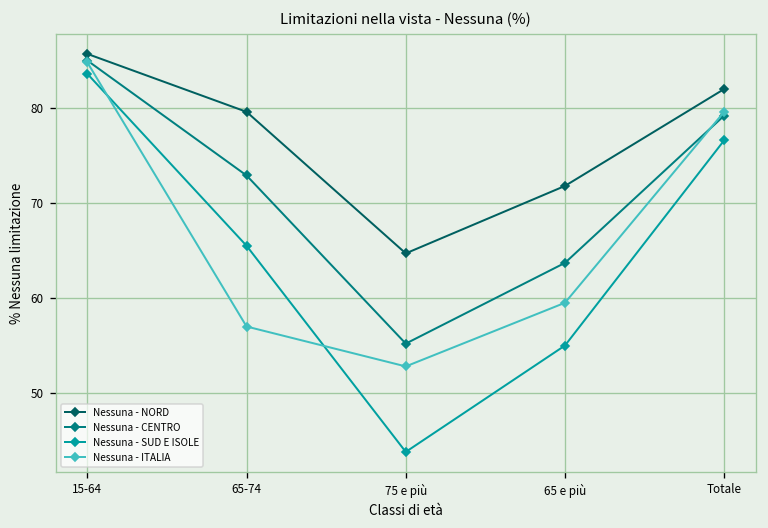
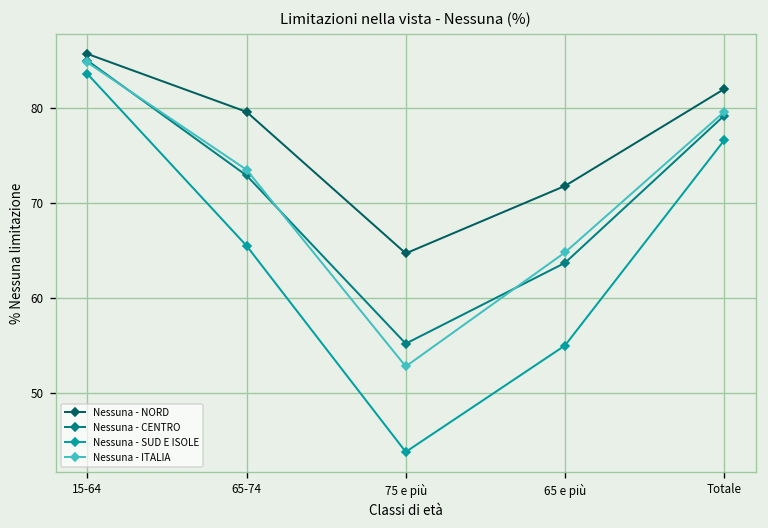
  {
    "Nessuna - ITALIA": {
-     "65-74": 57,
+     "65-74": 74,
      "75 e più": 53,
-     "65 e più": 60,
+     "65 e più": 65,
      "Totale": 80
    }
  }
